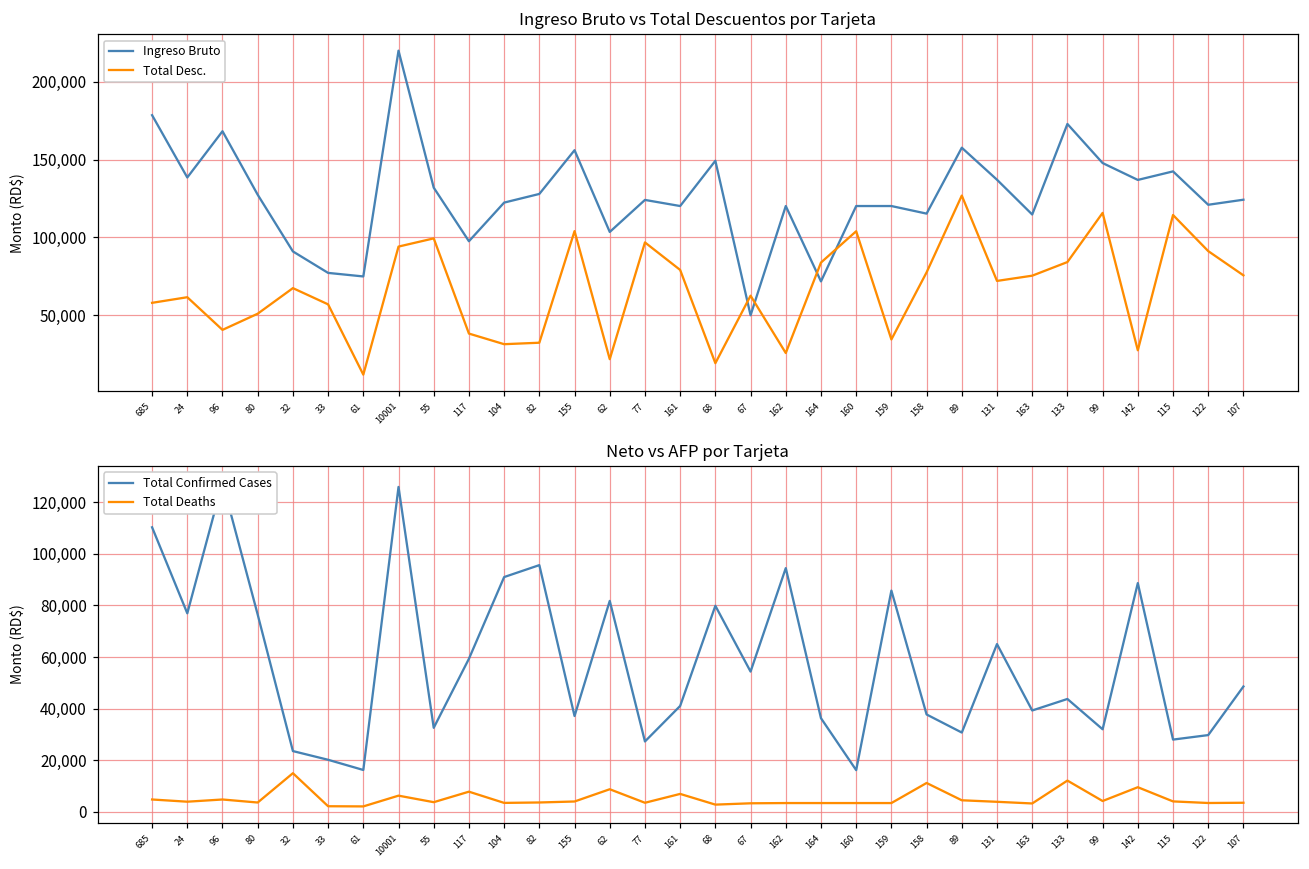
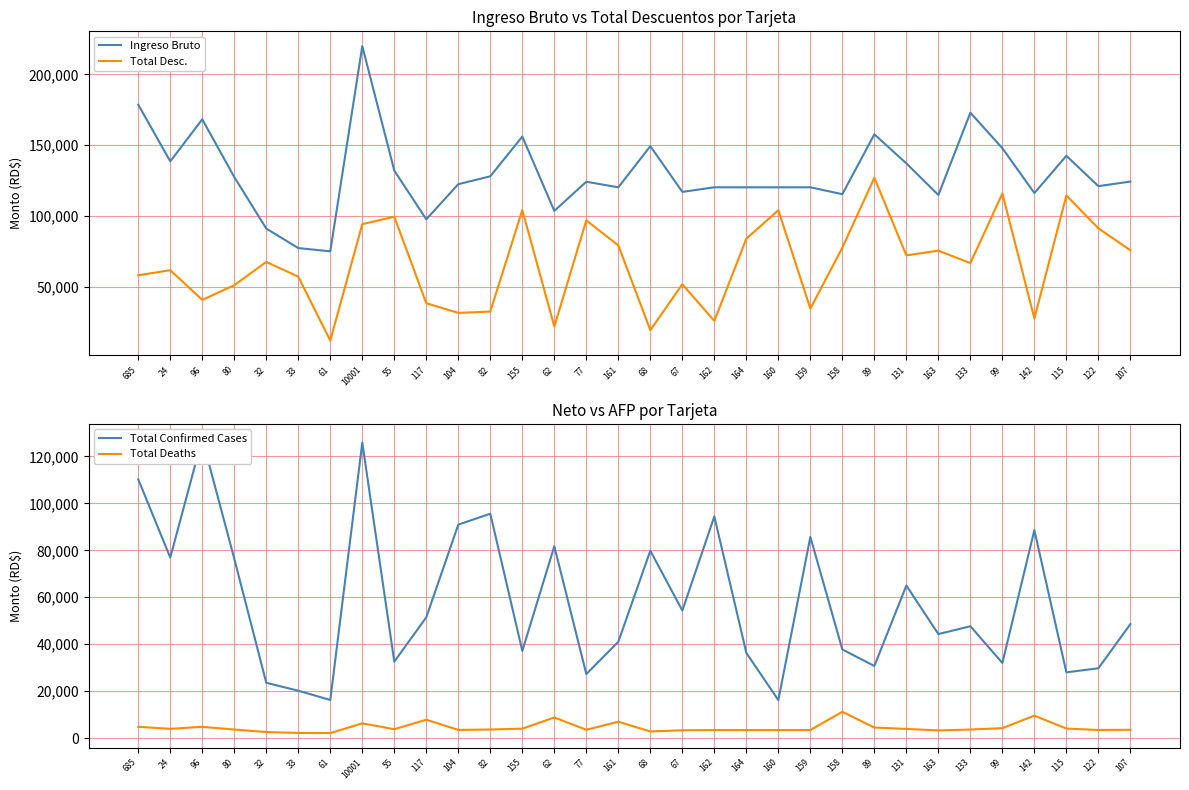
  {
    "Ingreso Bruto vs Total Descuentos por Tarjeta": {
      "Ingreso Bruto": {
        "685": "179,000",
        "24": "139,000",
        "96": "168,000",
        "80": "127,000",
        "32": "91,000",
        "33": "77,000",
        "61": "75,000",
        "10001": "220,000",
        "55": "132,000",
        "117": "98,000",
        "104": "122,000",
        "82": "128,000",
        "155": "156,000",
        "62": "104,000",
        "77": "124,000",
        "161": "120,000",
        "68": "149,000",
-       "67": "50,000",
+       "67": "117,000",
        "162": "120,000",
-       "164": "72,000",
+       "164": "120,000",
        "160": "120,000",
        "159": "120,000",
        "158": "115,000",
        "89": "158,000",
        "131": "137,000",
        "163": "115,000",
        "133": "173,000",
        "99": "148,000",
-       "142": "137,000",
+       "142": "116,000",
        "115": "142,000",
        "122": "121,000",
        "107": "124,000"
      },
      "Total Desc.": {
        "685": "58,000",
        "24": "62,000",
        "96": "41,000",
        "80": "51,000",
        "32": "67,000",
        "33": "57,000",
        "61": "12,000",
        "10001": "94,000",
        "55": "99,000",
        "117": "38,000",
        "104": "31,000",
        "82": "32,000",
        "155": "104,000",
        "62": "22,000",
        "77": "97,000",
        "161": "79,000",
        "68": "19,000",
-       "67": "63,000",
+       "67": "52,000",
        "162": "26,000",
        "164": "84,000",
        "160": "104,000",
        "159": "34,000",
        "158": "78,000",
        "89": "127,000",
        "131": "72,000",
        "163": "75,000",
-       "133": "84,000",
+       "133": "67,000",
        "99": "116,000",
        "142": "28,000",
        "115": "114,000",
        "122": "91,000",
        "107": "76,000"
      }
    },
    "Neto vs AFP por Tarjeta": {
      "Total Confirmed Cases": {
        "685": "110,000",
        "24": "77,000",
        "80": "76,000",
        "32": "24,000",
        "33": "20,000",
        "61": "16,000",
        "10001": "126,000",
        "55": "33,000",
-       "117": "59,000",
+       "117": "51,000",
        "104": "91,000",
        "82": "96,000",
        "155": "37,000",
        "62": "82,000",
        "77": "27,000",
        "161": "41,000",
        "68": "80,000",
        "67": "54,000",
        "162": "94,000",
        "164": "36,000",
        "160": "16,000",
        "159": "86,000",
        "158": "38,000",
        "89": "31,000",
        "131": "65,000",
-       "163": "39,000",
-       "133": "44,000",
+       "163": "44,000",
+       "133": "48,000",
        "99": "32,000",
        "142": "89,000",
        "115": "28,000",
        "122": "30,000",
        "107": "49,000"
      },
      "Total Deaths": {
        "685": "5,000",
        "24": "4,000",
        "96": "5,000",
        "80": "4,000",
-       "32": "15,000",
+       "32": "3,000",
        "33": "2,000",
        "61": "2,000",
        "10001": "6,000",
        "55": "4,000",
        "117": "8,000",
        "104": "4,000",
        "82": "4,000",
        "155": "4,000",
        "62": "9,000",
        "77": "4,000",
        "161": "7,000",
        "68": "3,000",
        "67": "3,000",
        "162": "3,000",
        "164": "3,000",
        "160": "3,000",
        "159": "3,000",
        "158": "11,000",
        "89": "5,000",
        "131": "4,000",
        "163": "3,000",
-       "133": "12,000",
+       "133": "4,000",
        "99": "4,000",
        "142": "10,000",
        "115": "4,000",
        "122": "3,000",
        "107": "4,000"
      }
    }
  }
